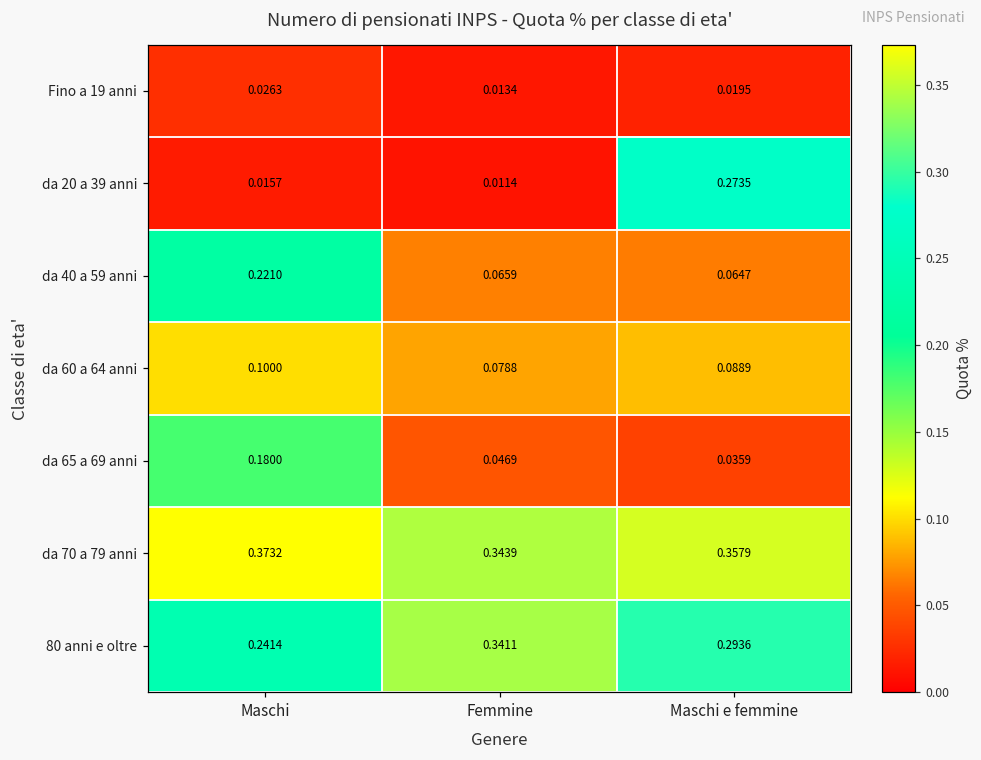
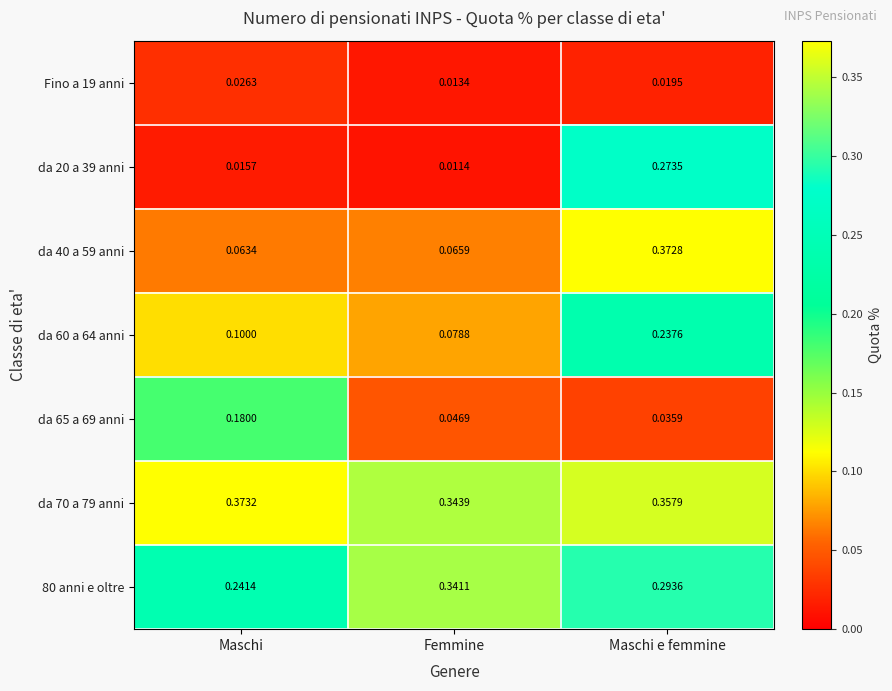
  {
    "Fino a 19 anni": {
      "Maschi": 0.0263,
      "Femmine": 0.0134,
      "Maschi e femmine": 0.0195
    },
    "da 20 a 39 anni": {
      "Maschi": 0.0157,
      "Femmine": 0.0114,
      "Maschi e femmine": 0.2735
    },
    "da 40 a 59 anni": {
-     "Maschi": 0.2210,
+     "Maschi": 0.0634,
      "Femmine": 0.0659,
-     "Maschi e femmine": 0.0647
+     "Maschi e femmine": 0.3728
    },
    "da 60 a 64 anni": {
      "Maschi": 0.1000,
      "Femmine": 0.0788,
-     "Maschi e femmine": 0.0889
+     "Maschi e femmine": 0.2376
    },
    "da 65 a 69 anni": {
      "Maschi": 0.1800,
      "Femmine": 0.0469,
      "Maschi e femmine": 0.0359
    },
    "da 70 a 79 anni": {
      "Maschi": 0.3732,
      "Femmine": 0.3439,
      "Maschi e femmine": 0.3579
    },
    "80 anni e oltre": {
      "Maschi": 0.2414,
      "Femmine": 0.3411,
      "Maschi e femmine": 0.2936
    }
  }
